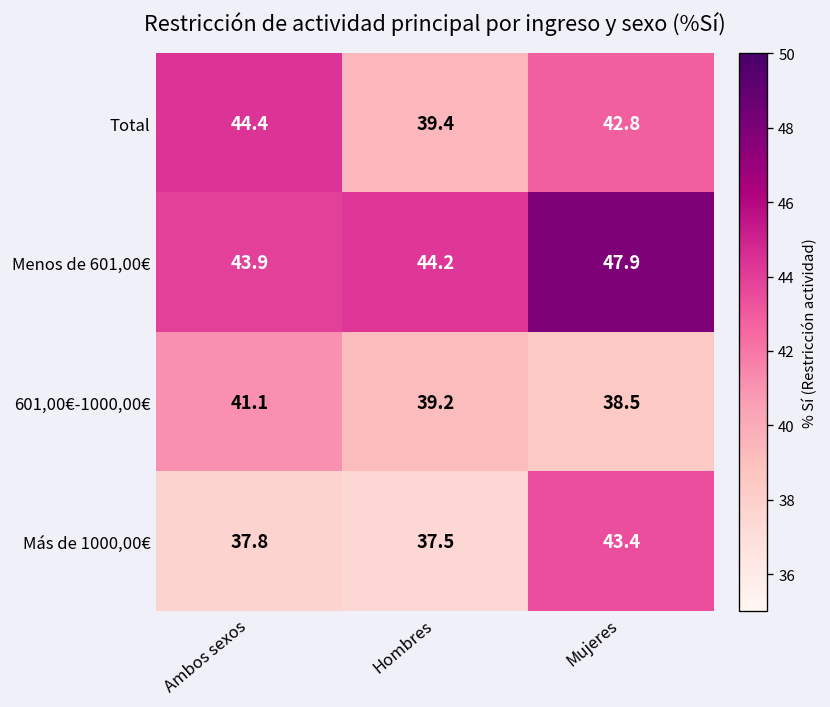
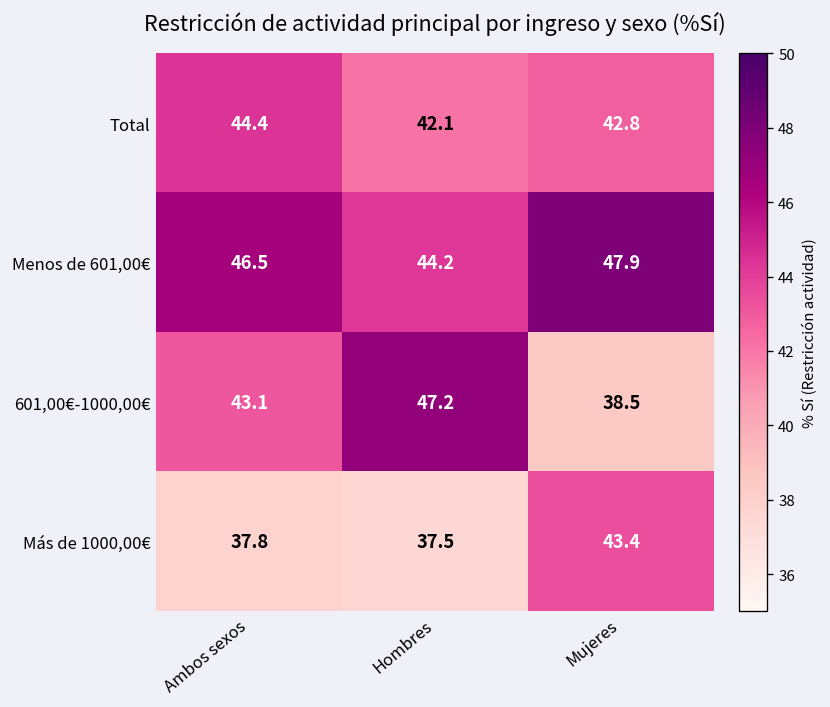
  {
    "Total": {
      "Ambos sexos": 44.4,
-     "Hombres": 39.4,
+     "Hombres": 42.1,
      "Mujeres": 42.8
    },
    "Menos de 601,00€": {
-     "Ambos sexos": 43.9,
+     "Ambos sexos": 46.5,
      "Hombres": 44.2,
      "Mujeres": 47.9
    },
    "601,00€-1000,00€": {
-     "Ambos sexos": 41.1,
-     "Hombres": 39.2,
+     "Ambos sexos": 43.1,
+     "Hombres": 47.2,
      "Mujeres": 38.5
    },
    "Más de 1000,00€": {
      "Ambos sexos": 37.8,
      "Hombres": 37.5,
      "Mujeres": 43.4
    }
  }
